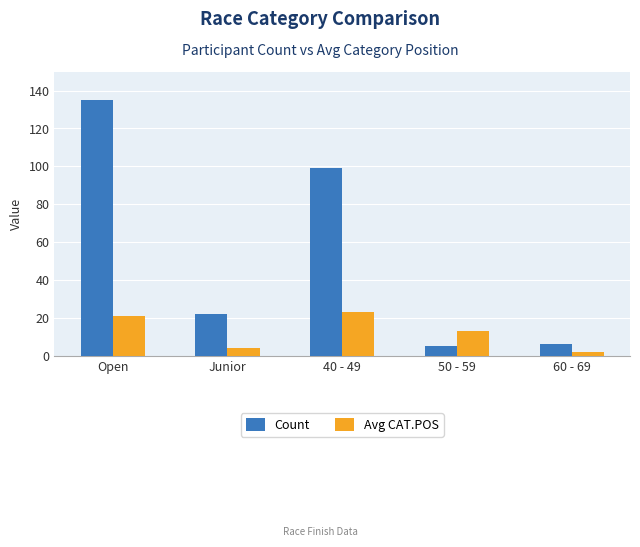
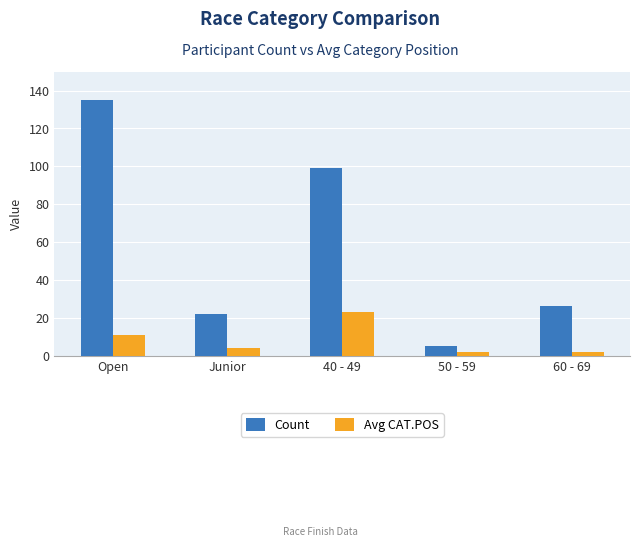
  {
    "Count": {
      "Open": 135,
      "Junior": 22,
      "40 - 49": 99,
      "50 - 59": 5,
-     "60 - 69": 6
+     "60 - 69": 26
    },
    "Avg CAT.POS": {
-     "Open": 21,
+     "Open": 11,
      "Junior": 4,
      "40 - 49": 23,
-     "50 - 59": 13,
+     "50 - 59": 2,
      "60 - 69": 2
    }
  }
